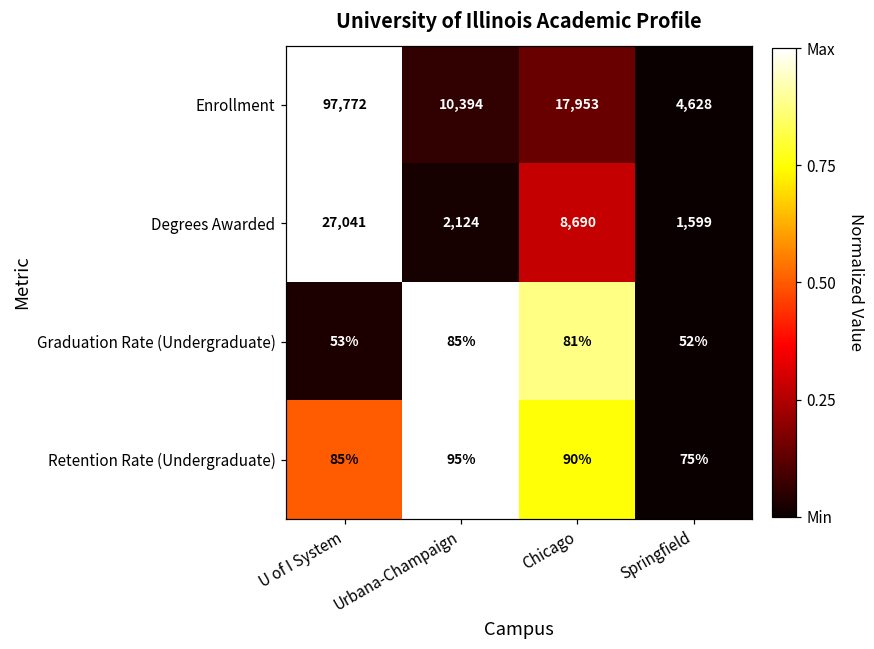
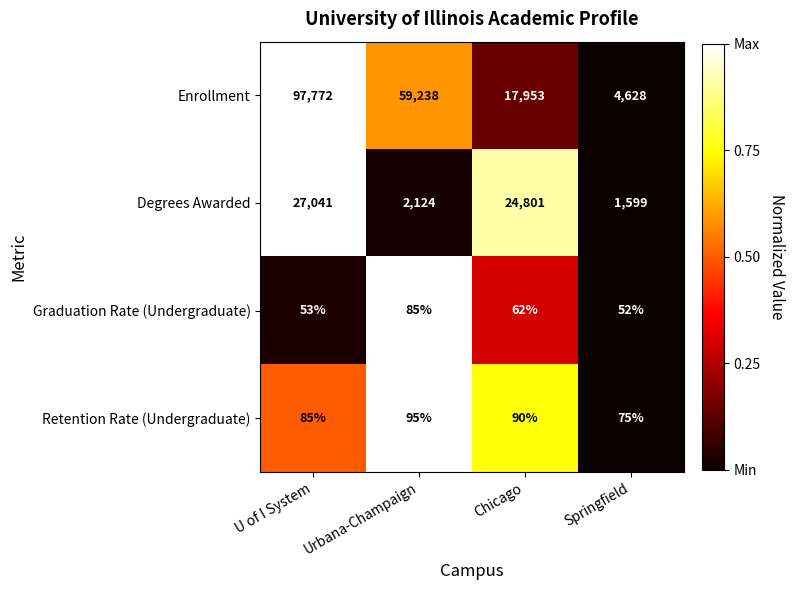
  {
    "Enrollment": {
      "U of I System": "97,772",
-     "Urbana-Champaign": "10,394",
+     "Urbana-Champaign": "59,238",
      "Chicago": "17,953",
      "Springfield": "4,628"
    },
    "Degrees Awarded": {
      "U of I System": "27,041",
      "Urbana-Champaign": "2,124",
-     "Chicago": "8,690",
+     "Chicago": "24,801",
      "Springfield": "1,599"
    },
    "Graduation Rate (Undergraduate)": {
      "U of I System": "53%",
      "Urbana-Champaign": "85%",
-     "Chicago": "81%",
+     "Chicago": "62%",
      "Springfield": "52%"
    },
    "Retention Rate (Undergraduate)": {
      "U of I System": "85%",
      "Urbana-Champaign": "95%",
      "Chicago": "90%",
      "Springfield": "75%"
    }
  }
